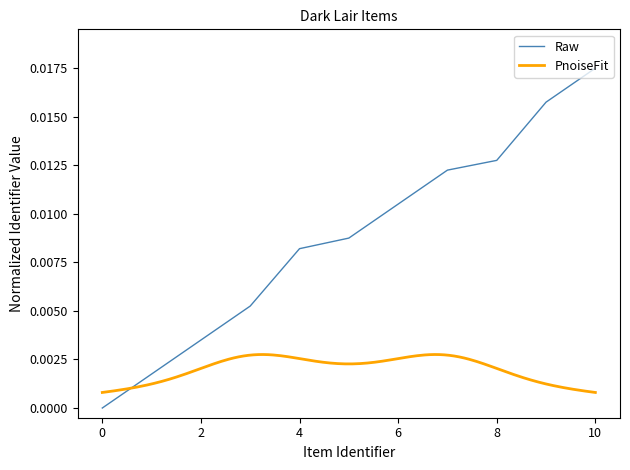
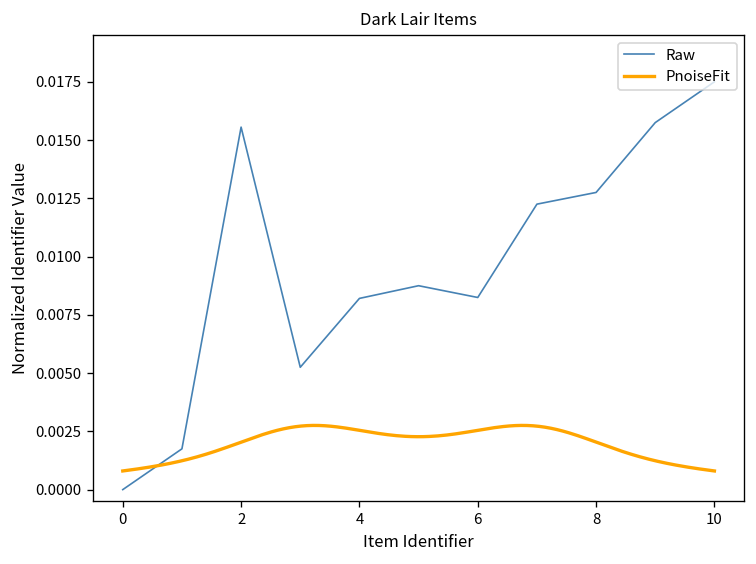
  {
    "Raw": {
      "0": 0.0000,
-     "2": 0.0035,
+     "2": 0.0156,
      "4": 0.0082,
-     "6": 0.0105,
+     "6": 0.0082,
      "8": 0.0128
    },
    "PnoiseFit": {
      "0": 0.0008,
      "10": 0.0008
    }
  }
